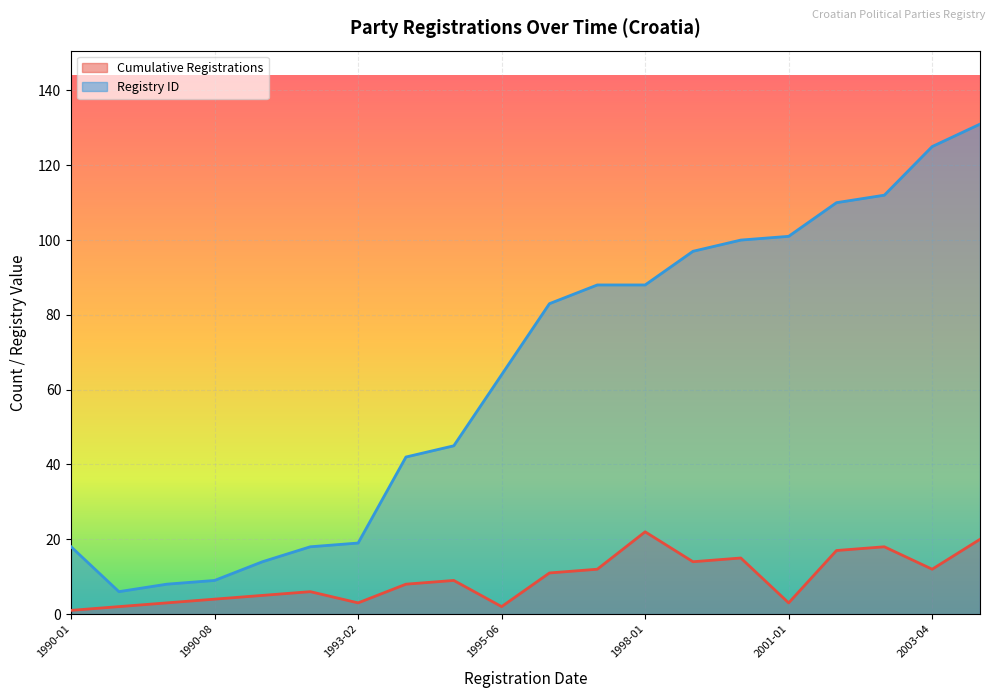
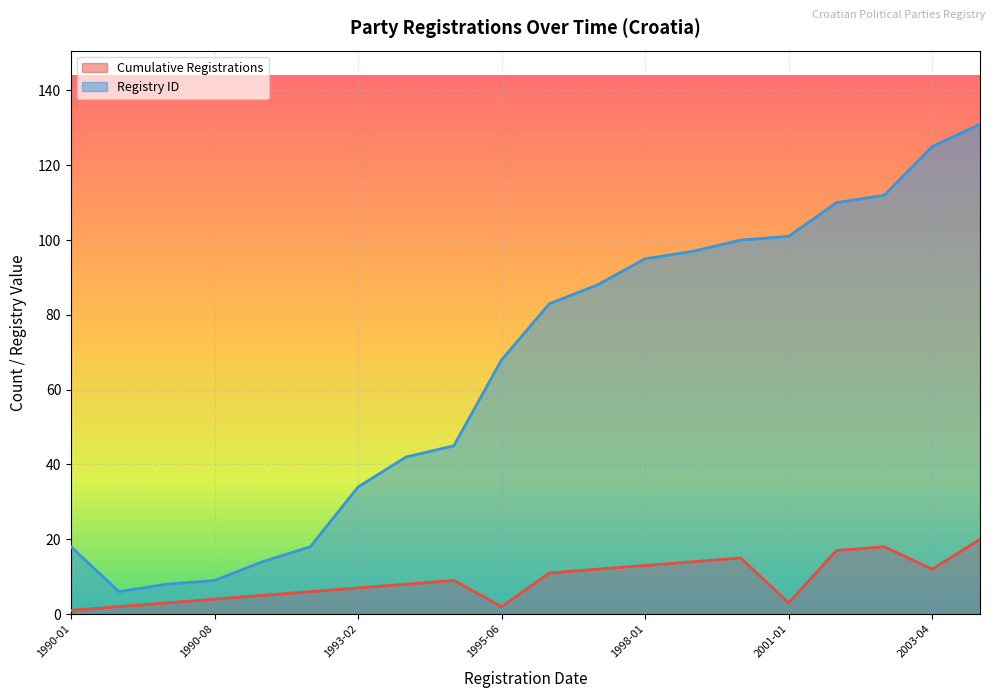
  {
    "Cumulative Registrations": {
      "1990-01": 1,
      "1990-08": 4,
-     "1993-02": 3,
+     "1993-02": 7,
      "1995-06": 2,
-     "1998-01": 22,
+     "1998-01": 13,
      "2001-01": 3,
      "2003-04": 12
    },
    "Registry ID": {
      "1990-01": 18,
      "1990-08": 9,
-     "1993-02": 19,
-     "1995-06": 64,
-     "1998-01": 88,
+     "1993-02": 34,
+     "1995-06": 68,
+     "1998-01": 95,
      "2001-01": 101,
      "2003-04": 125
    }
  }
